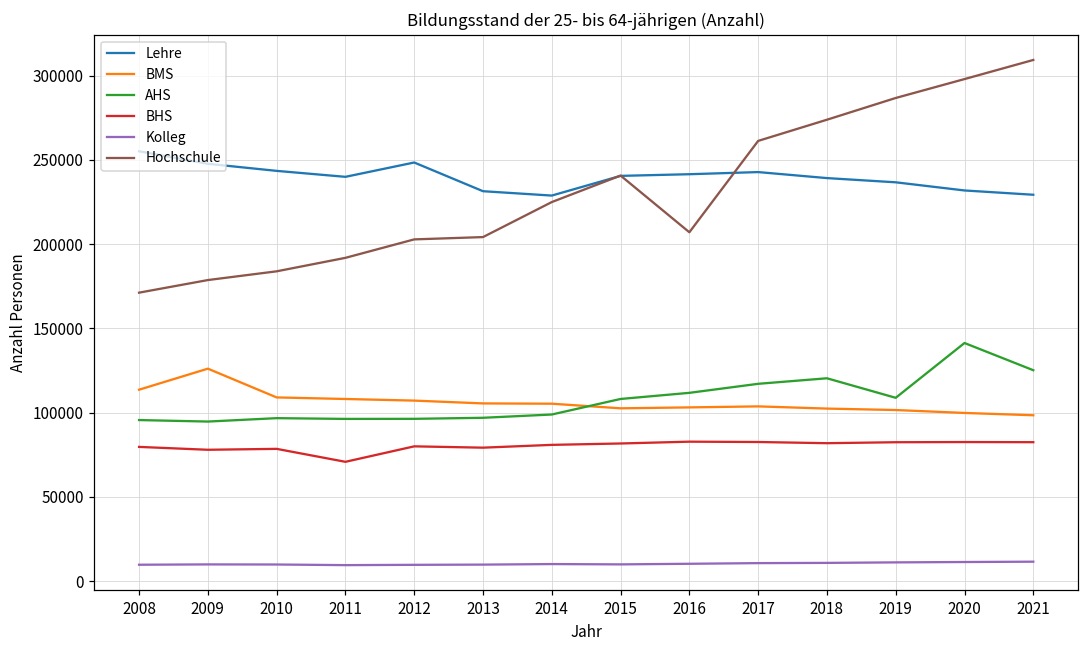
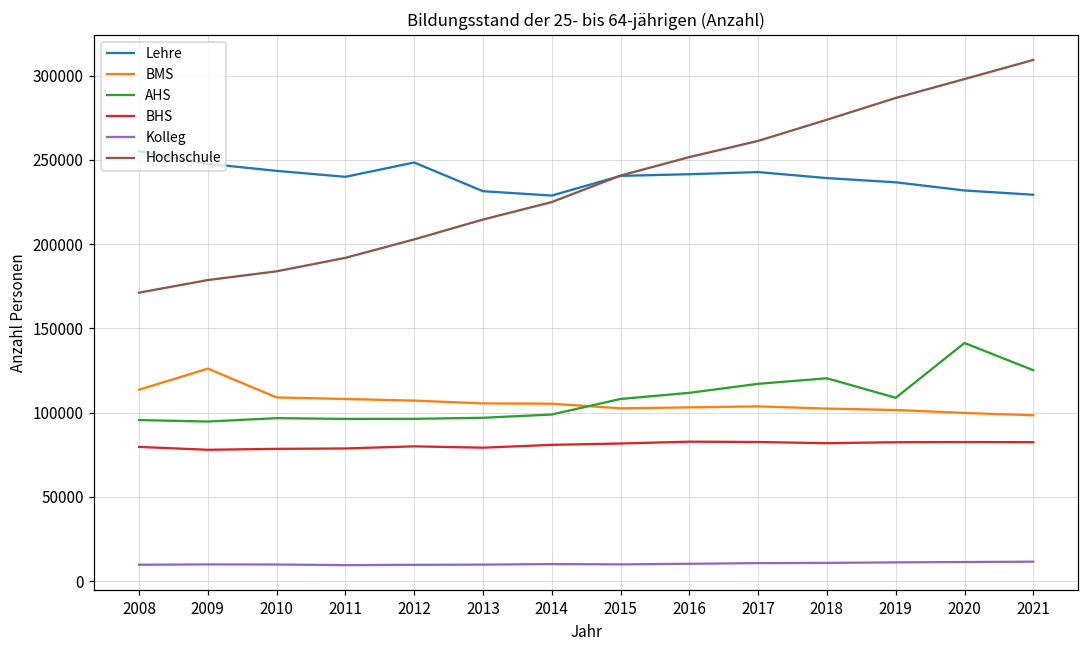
  {
    "Lehre": {
      "2010": 244000,
      "2011": 240000,
      "2012": 249000,
      "2013": 231000,
      "2014": 229000,
      "2016": 242000,
      "2017": 243000,
      "2018": 239000,
      "2019": 237000,
      "2020": 232000,
      "2021": 229000
    },
    "BMS": {
      "2008": 114000,
      "2009": 126000,
      "2010": 109000,
      "2011": 108000,
      "2012": 107000,
      "2013": 106000,
      "2014": 105000,
      "2015": 103000,
      "2016": 103000,
      "2017": 104000,
      "2018": 102000,
      "2019": 102000,
      "2020": 100000,
      "2021": 98000
    },
    "AHS": {
      "2008": 96000,
      "2009": 95000,
      "2010": 97000,
      "2011": 96000,
      "2012": 96000,
      "2013": 97000,
      "2014": 99000,
      "2015": 108000,
      "2016": 112000,
      "2017": 117000,
      "2018": 120000,
      "2019": 109000,
      "2020": 141000,
      "2021": 125000
    },
    "BHS": {
      "2008": 80000,
      "2009": 78000,
      "2010": 79000,
-     "2011": 71000,
+     "2011": 79000,
      "2012": 80000,
      "2013": 79000,
      "2014": 81000,
      "2015": 82000,
      "2016": 83000,
      "2017": 83000,
      "2018": 82000,
      "2019": 82000,
      "2020": 83000,
      "2021": 83000
    },
    "Kolleg": {
      "2008": 10000,
      "2009": 10000,
      "2010": 10000,
      "2011": 10000,
      "2012": 10000,
      "2013": 10000,
      "2014": 10000,
      "2015": 10000,
      "2016": 10000,
      "2017": 11000,
      "2018": 11000,
      "2019": 11000,
      "2020": 11000,
      "2021": 12000
    },
    "Hochschule": {
      "2008": 171000,
      "2009": 179000,
      "2010": 184000,
      "2011": 192000,
      "2012": 203000,
-     "2013": 204000,
+     "2013": 215000,
      "2014": 225000,
-     "2016": 207000,
+     "2016": 252000,
      "2017": 261000,
      "2018": 274000,
      "2019": 287000,
      "2020": 298000,
      "2021": 309000
    }
  }
